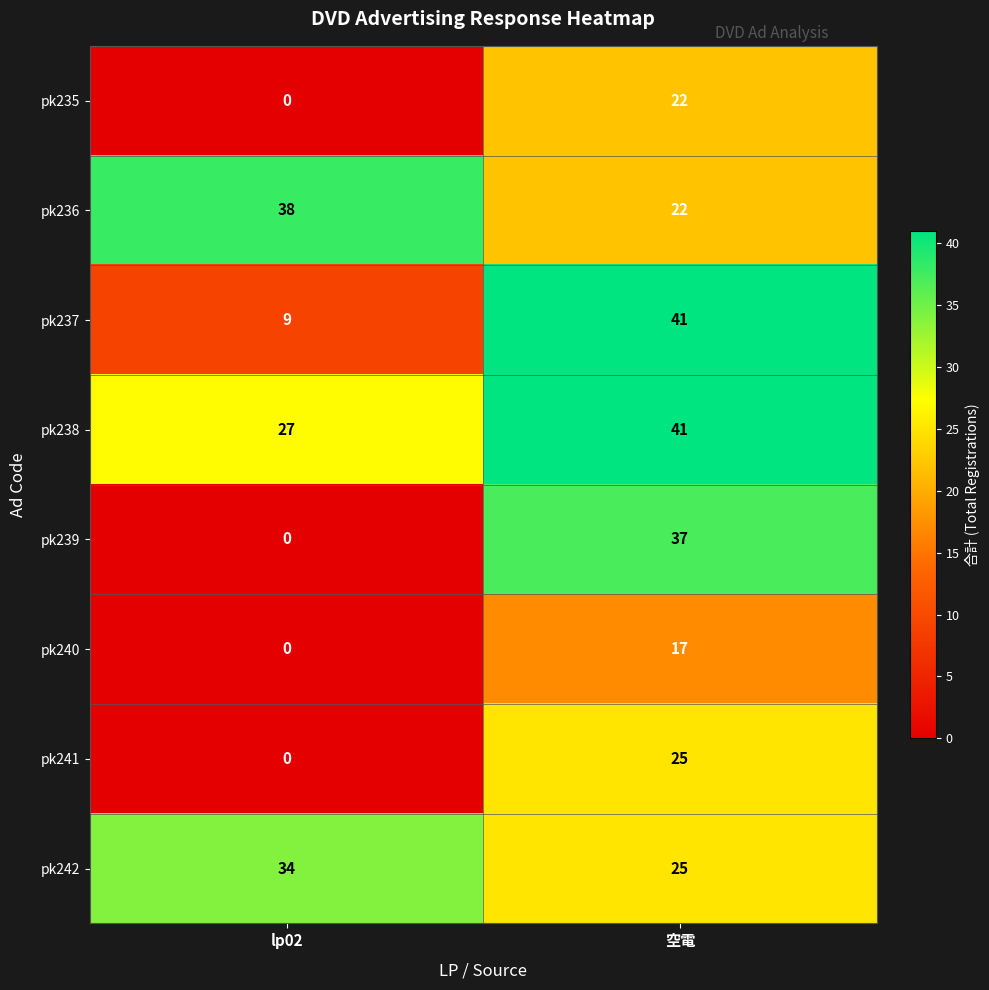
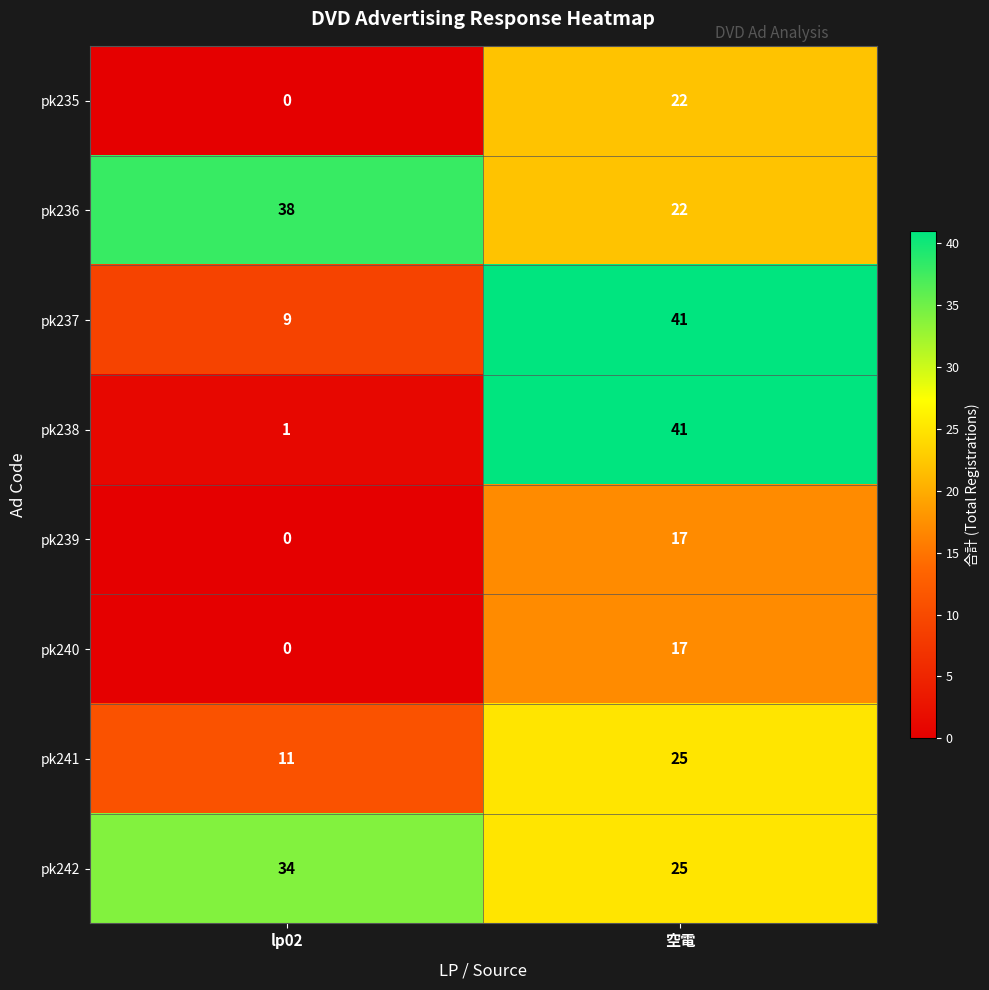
  {
    "pk235": {
      "lp02": 0,
      "空電": 22
    },
    "pk236": {
      "lp02": 38,
      "空電": 22
    },
    "pk237": {
      "lp02": 9,
      "空電": 41
    },
    "pk238": {
-     "lp02": 27,
+     "lp02": 1,
      "空電": 41
    },
    "pk239": {
      "lp02": 0,
-     "空電": 37
+     "空電": 17
    },
    "pk240": {
      "lp02": 0,
      "空電": 17
    },
    "pk241": {
-     "lp02": 0,
+     "lp02": 11,
      "空電": 25
    },
    "pk242": {
      "lp02": 34,
      "空電": 25
    }
  }
